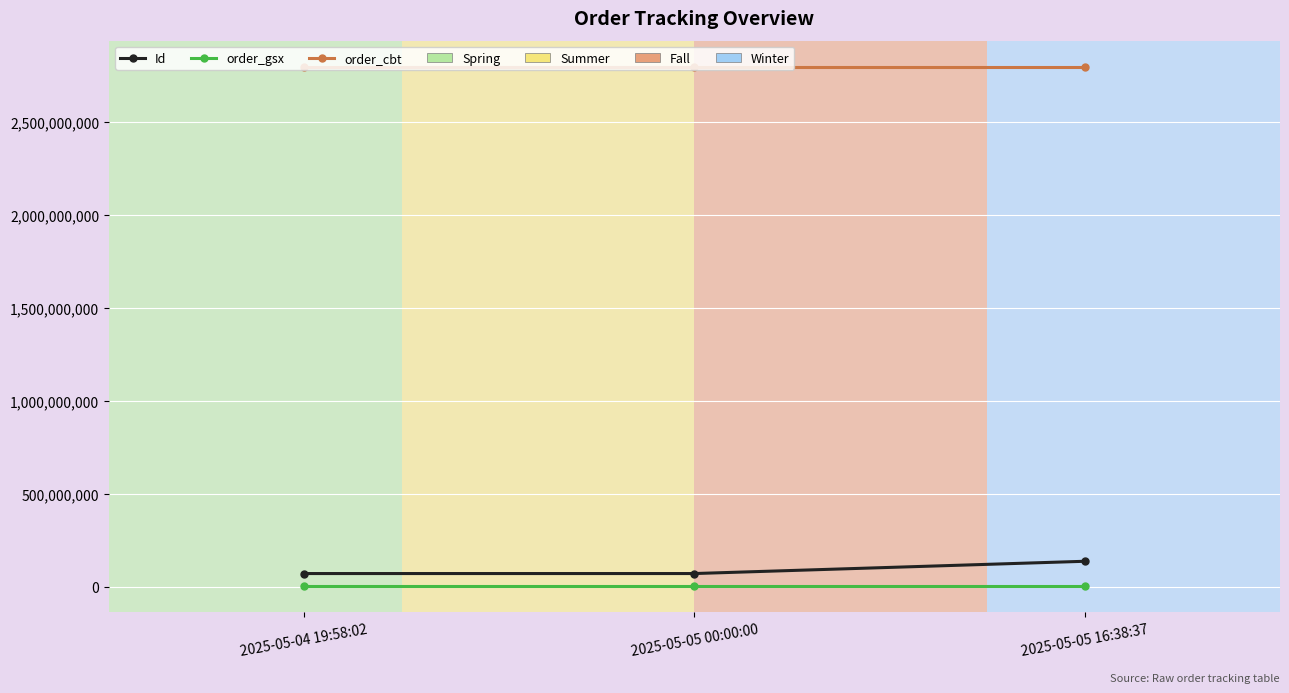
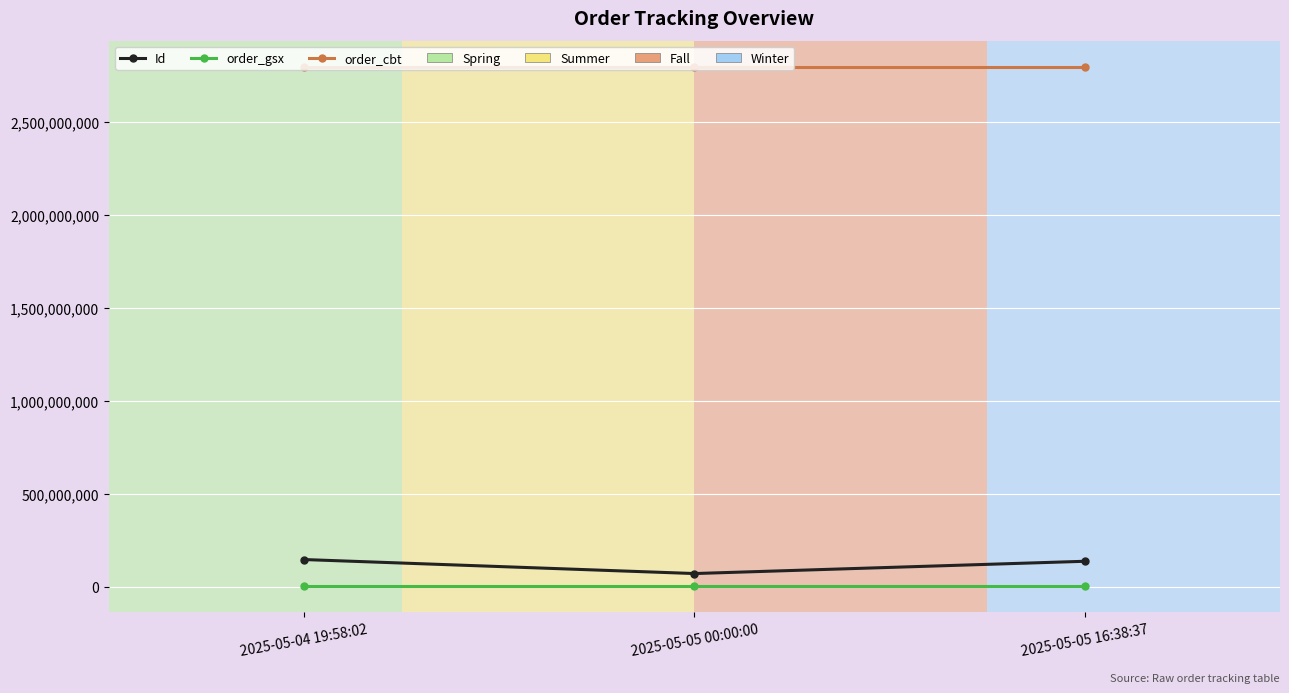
  {
    "Id": {
-     "2025-05-04 19:58:02": "70,000,000",
+     "2025-05-04 19:58:02": "150,000,000",
      "2025-05-05 00:00:00": "70,000,000",
      "2025-05-05 16:38:37": "140,000,000"
    },
    "order_gsx": {
      "2025-05-04 19:58:02": "0",
      "2025-05-05 00:00:00": "0",
      "2025-05-05 16:38:37": "0"
    },
    "order_cbt": {
      "2025-05-05 16:38:37": "2,800,000,000"
    }
  }
